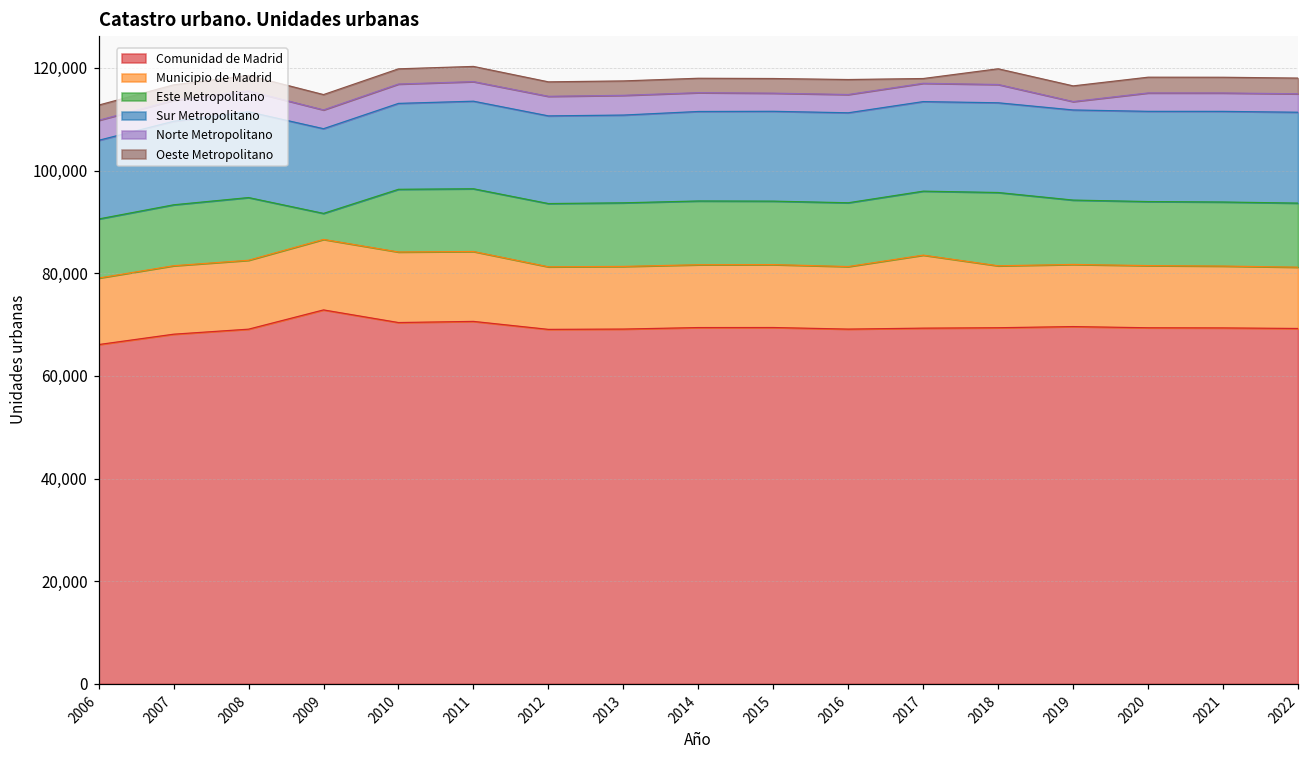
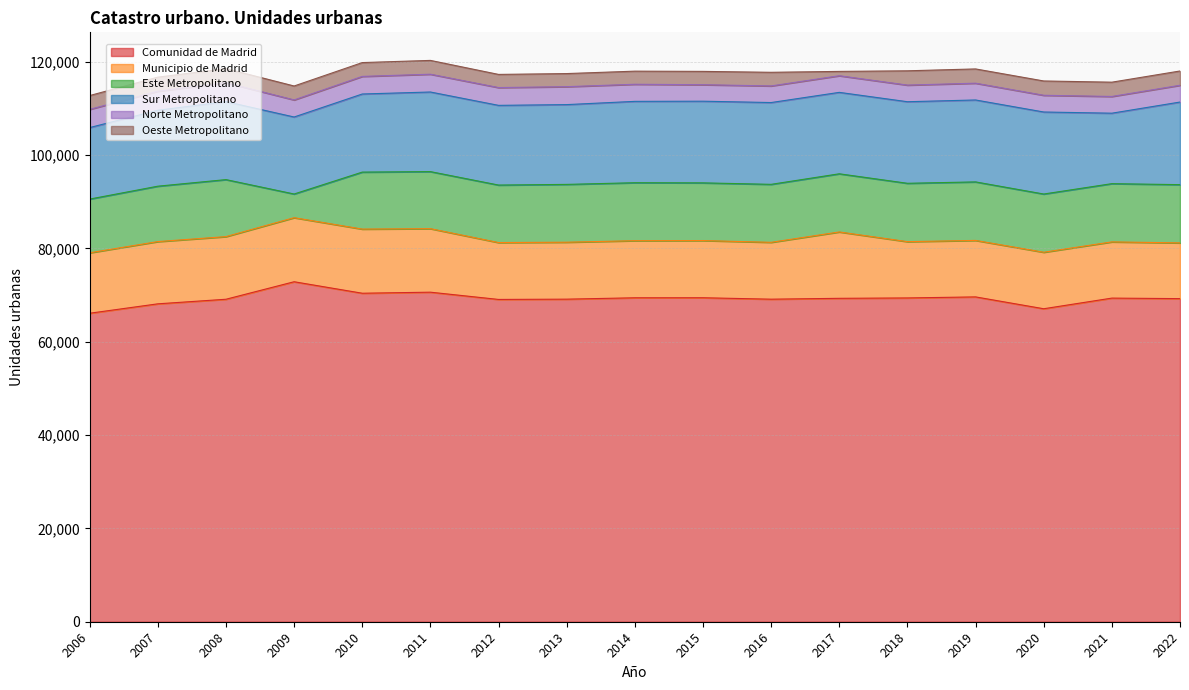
  {
    "Comunidad de Madrid": {
      "2006": "66,000",
      "2007": "68,000",
      "2008": "69,000",
      "2009": "73,000",
      "2010": "70,000",
      "2011": "71,000",
      "2012": "69,000",
      "2013": "69,000",
      "2014": "69,000",
      "2015": "69,000",
      "2016": "69,000",
      "2017": "69,000",
      "2018": "69,000",
      "2019": "70,000",
-     "2020": "69,000",
+     "2020": "67,000",
      "2021": "69,000",
      "2022": "69,000"
    },
    "Municipio de Madrid": {
      "2006": "13,000",
      "2007": "13,000",
      "2008": "13,000",
      "2009": "14,000",
      "2010": "14,000",
      "2011": "14,000",
      "2012": "12,000",
      "2013": "12,000",
      "2014": "12,000",
      "2015": "12,000",
      "2016": "12,000",
      "2017": "14,000",
      "2018": "12,000",
      "2019": "12,000",
      "2020": "12,000",
      "2021": "12,000",
      "2022": "12,000"
    },
    "Este Metropolitano": {
      "2006": "12,000",
      "2007": "12,000",
      "2008": "12,000",
      "2009": "5,000",
      "2010": "12,000",
      "2011": "12,000",
      "2012": "12,000",
      "2013": "12,000",
      "2014": "12,000",
      "2015": "12,000",
      "2016": "12,000",
      "2017": "12,000",
-     "2018": "14,000",
+     "2018": "13,000",
      "2019": "13,000",
      "2020": "12,000",
      "2021": "12,000",
      "2022": "12,000"
    },
    "Sur Metropolitano": {
      "2006": "15,000",
      "2009": "16,000",
      "2010": "17,000",
      "2011": "17,000",
      "2012": "17,000",
      "2013": "17,000",
      "2014": "17,000",
      "2015": "17,000",
      "2016": "18,000",
      "2017": "17,000",
      "2018": "17,000",
      "2019": "18,000",
      "2020": "18,000",
-     "2021": "18,000",
+     "2021": "15,000",
      "2022": "18,000"
    },
    "Norte Metropolitano": {
      "2006": "4,000",
      "2009": "4,000",
      "2010": "4,000",
      "2011": "4,000",
      "2012": "4,000",
      "2013": "4,000",
      "2014": "4,000",
      "2015": "4,000",
      "2016": "4,000",
      "2017": "4,000",
      "2018": "4,000",
-     "2019": "2,000",
+     "2019": "4,000",
      "2020": "4,000",
      "2021": "4,000",
      "2022": "4,000"
    },
    "Oeste Metropolitano": {
      "2006": "3,000",
      "2009": "3,000",
      "2010": "3,000",
      "2011": "3,000",
      "2012": "3,000",
      "2013": "3,000",
      "2014": "3,000",
      "2015": "3,000",
      "2016": "3,000",
      "2017": "1,000",
      "2018": "3,000",
      "2019": "3,000",
      "2020": "3,000",
      "2021": "3,000",
      "2022": "3,000"
    }
  }
